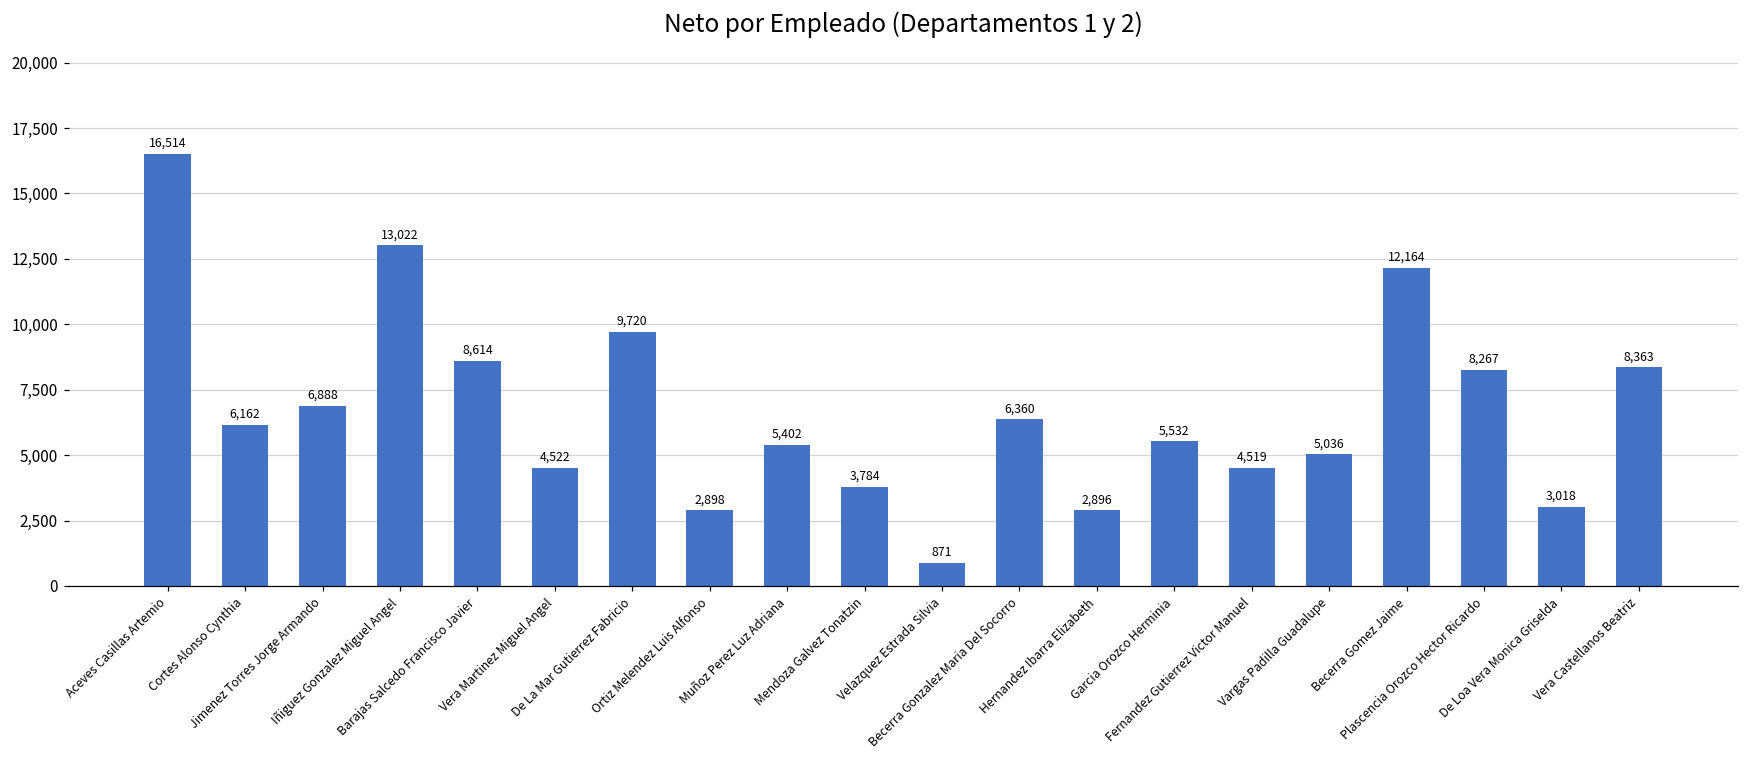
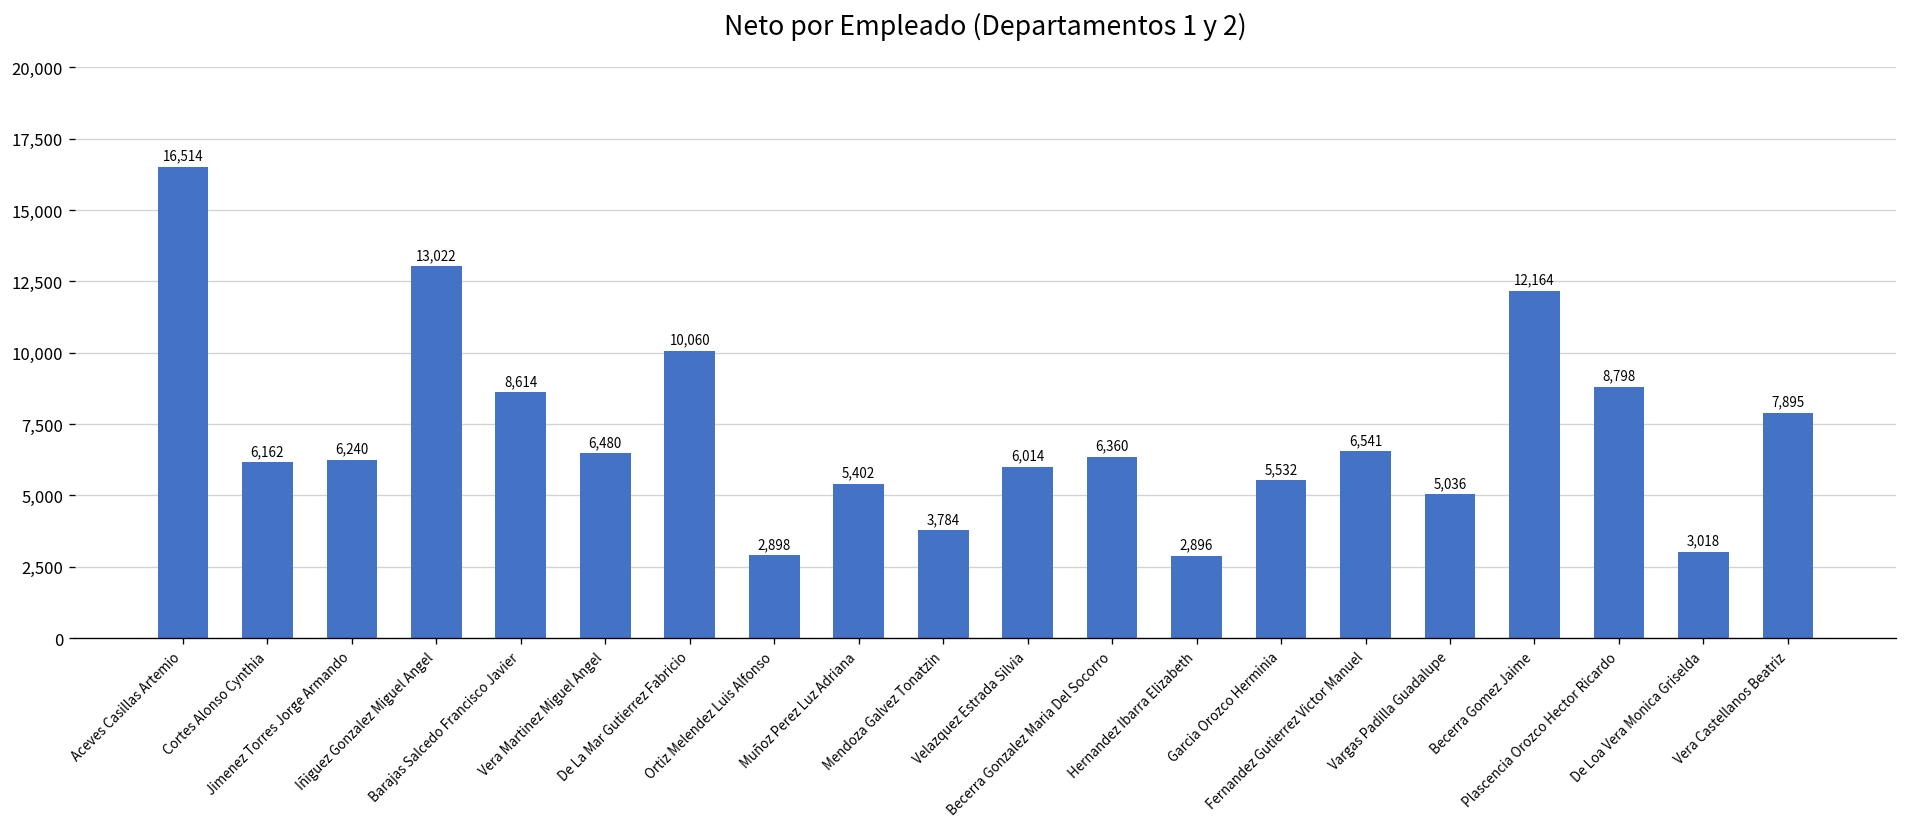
  {
    "Aceves Casillas Artemio": "16,514",
    "Cortes Alonso Cynthia": "6,162",
-   "Jimenez Torres Jorge Armando": "6,888",
+   "Jimenez Torres Jorge Armando": "6,240",
    "Iñiguez Gonzalez Miguel Angel": "13,022",
    "Barajas Salcedo Francisco Javier": "8,614",
-   "Vera Martinez Miguel Angel": "4,522",
-   "De La Mar Gutierrez Fabricio": "9,720",
+   "Vera Martinez Miguel Angel": "6,480",
+   "De La Mar Gutierrez Fabricio": "10,060",
    "Ortiz Melendez Luis Alfonso": "2,898",
    "Muñoz Perez Luz Adriana": "5,402",
    "Mendoza Galvez Tonatzin": "3,784",
-   "Velazquez Estrada Silvia": "871",
+   "Velazquez Estrada Silvia": "6,014",
    "Becerra Gonzalez Maria Del Socorro": "6,360",
    "Hernandez Ibarra Elizabeth": "2,896",
    "Garcia Orozco Herminia": "5,532",
-   "Fernandez Gutierrez Victor Manuel": "4,519",
+   "Fernandez Gutierrez Victor Manuel": "6,541",
    "Vargas Padilla Guadalupe": "5,036",
    "Becerra Gomez Jaime": "12,164",
-   "Plascencia Orozco Hector Ricardo": "8,267",
+   "Plascencia Orozco Hector Ricardo": "8,798",
    "De Loa Vera Monica Griselda": "3,018",
-   "Vera Castellanos Beatriz": "8,363"
+   "Vera Castellanos Beatriz": "7,895"
  }
